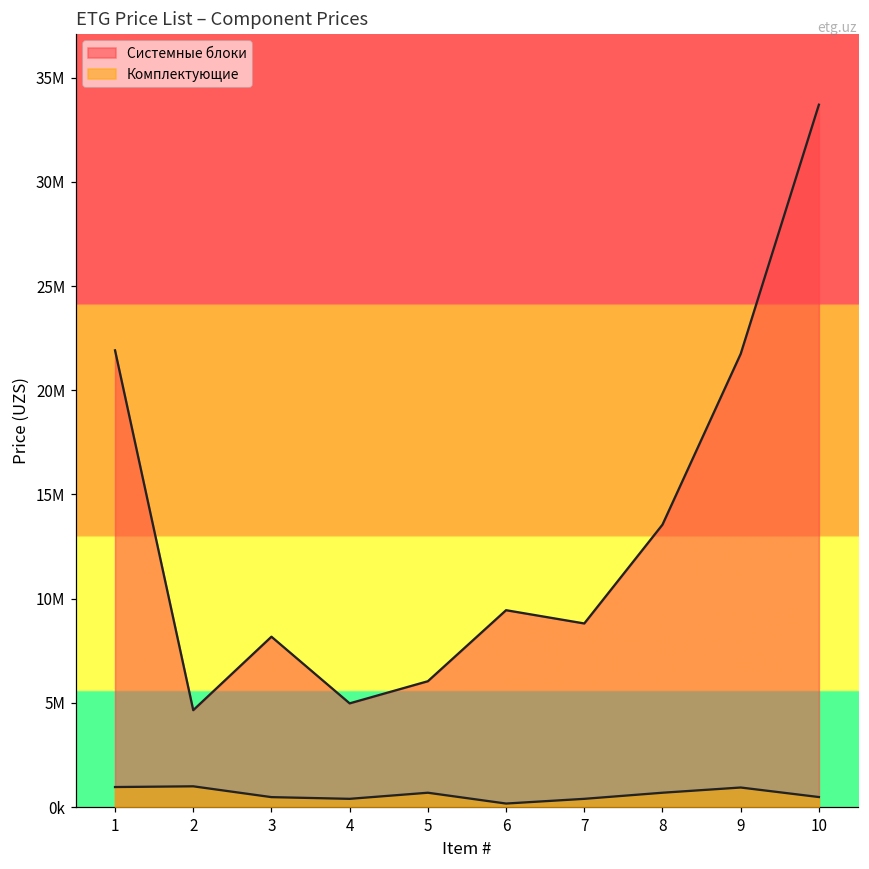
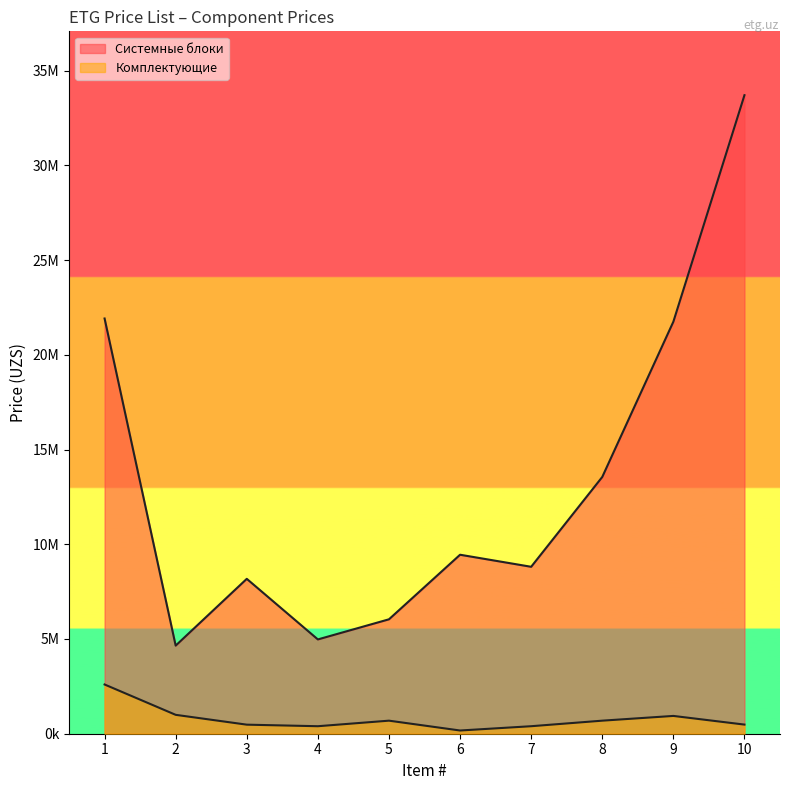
  {
    "Системные блоки": {
      "1": 21900000,
      "2": 4700000,
      "3": 8200000,
      "4": 5000000,
      "5": 6000000,
      "6": 9400000,
      "7": 8800000,
      "8": 13600000,
      "9": 21700000,
      "10": 33700000
    },
    "Комплектующие": {
-     "1": 1000000,
+     "1": 2600000,
      "2": 1000000,
      "3": 500000,
      "4": 400000,
      "5": 700000,
      "6": 200000,
      "7": 400000,
      "8": 700000,
      "9": 900000,
      "10": 500000
    }
  }
